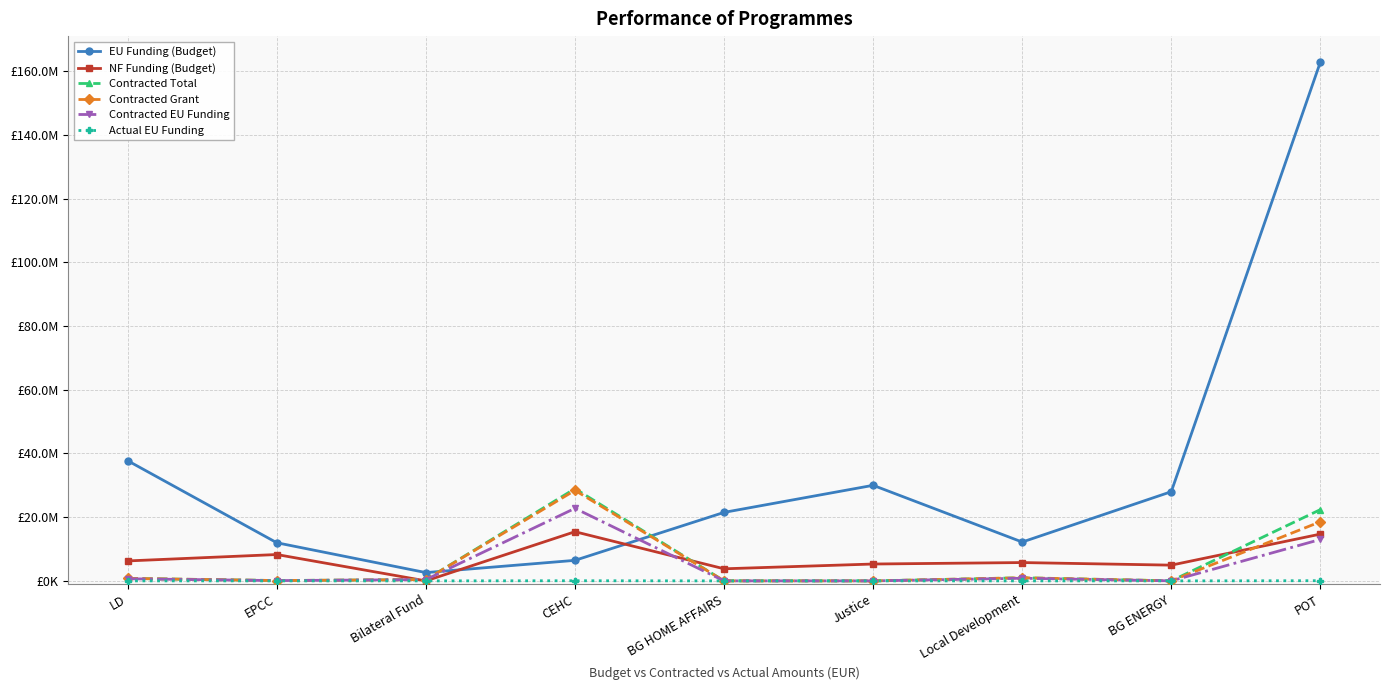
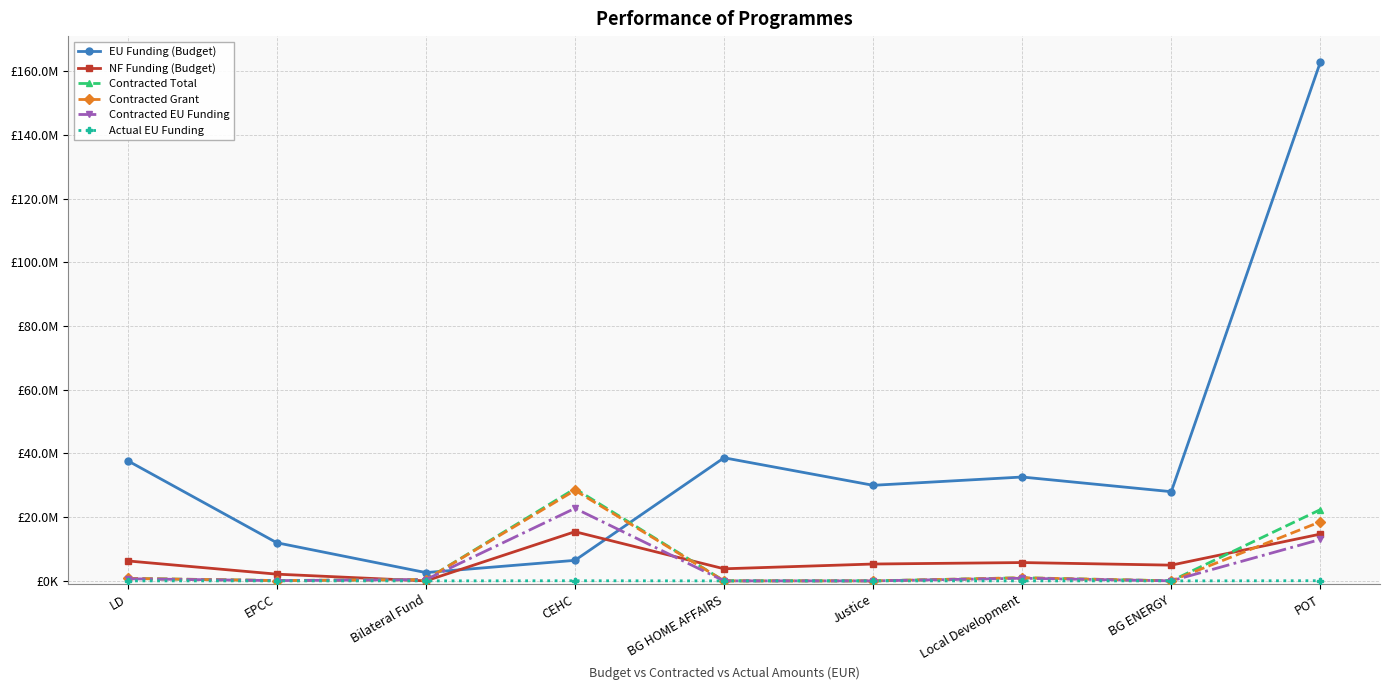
  {
    "EU Funding (Budget)": {
      "LD": "£38000000",
      "EPCC": "£12000000",
      "Bilateral Fund": "£3000000",
      "CEHC": "£6000000",
-     "BG HOME AFFAIRS": "£21000000",
+     "BG HOME AFFAIRS": "£39000000",
      "Justice": "£30000000",
-     "Local Development": "£12000000",
+     "Local Development": "£33000000",
      "BG ENERGY": "£28000000",
      "POT": "£163000000"
    },
    "NF Funding (Budget)": {
      "LD": "£6000000",
-     "EPCC": "£8000000",
+     "EPCC": "£2000000",
      "CEHC": "£15000000",
      "BG HOME AFFAIRS": "£4000000",
      "Justice": "£5000000",
      "Local Development": "£6000000",
      "BG ENERGY": "£5000000",
      "POT": "£15000000"
    },
    "Contracted Grant": {
      "POT": "£19000000"
    },
    "Contracted EU Funding": {
      "CEHC": "£23000000",
      "POT": "£13000000"
    }
  }
